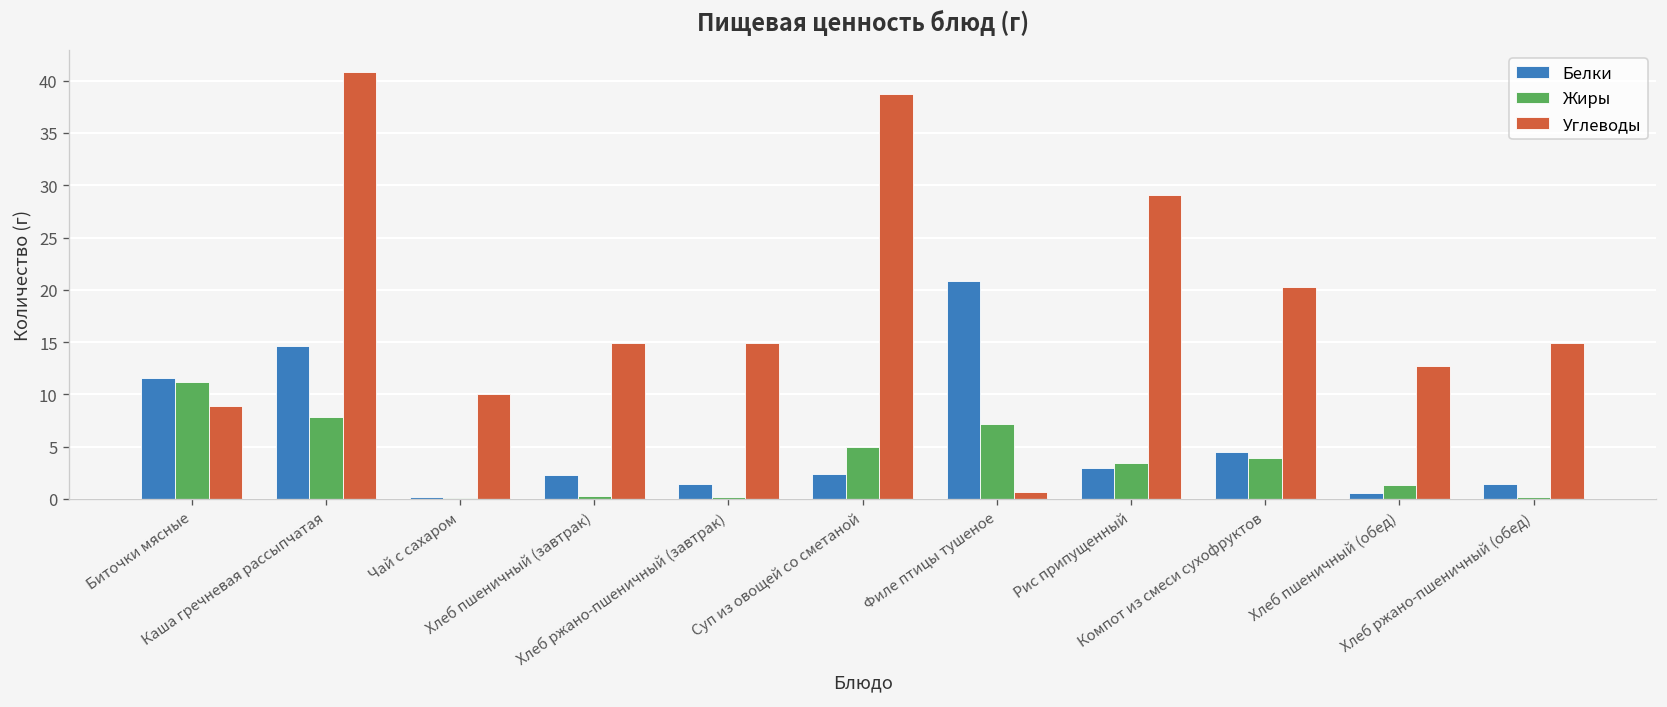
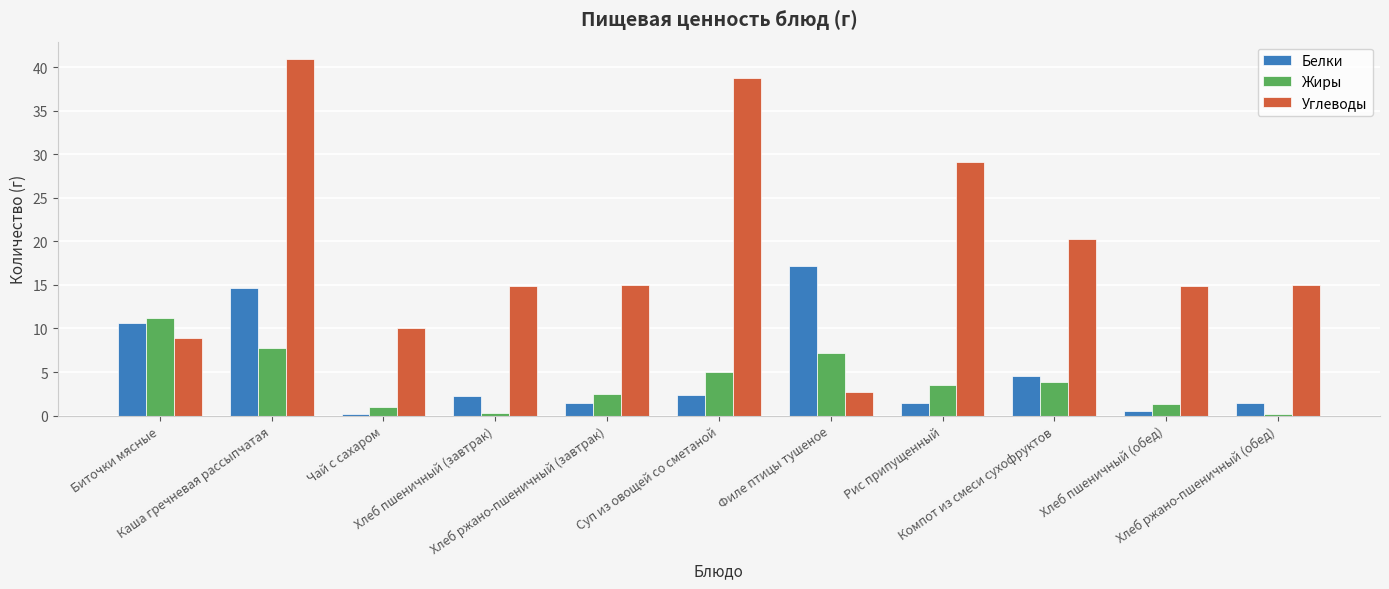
  {
    "Белки": {
-     "Биточки мясные": 12,
+     "Биточки мясные": 11,
      "Каша гречневая рассыпчатая": 15,
      "Хлеб пшеничный (завтрак)": 2,
      "Хлеб ржано-пшеничный (завтрак)": 1,
      "Суп из овощей со сметаной": 2,
-     "Филе птицы тушеное": 21,
-     "Рис припущенный": 3,
+     "Филе птицы тушеное": 17,
+     "Рис припущенный": 1,
      "Компот из смеси сухофруктов": 5,
      "Хлеб пшеничный (обед)": 1,
      "Хлеб ржано-пшеничный (обед)": 1
    },
    "Жиры": {
      "Биточки мясные": 11,
      "Каша гречневая рассыпчатая": 8,
-     "Чай с сахаром": 0,
-     "Хлеб ржано-пшеничный (завтрак)": 0,
+     "Чай с сахаром": 1,
+     "Хлеб ржано-пшеничный (завтрак)": 3,
      "Суп из овощей со сметаной": 5,
      "Филе птицы тушеное": 7,
      "Рис припущенный": 3,
      "Компот из смеси сухофруктов": 4,
      "Хлеб пшеничный (обед)": 1
    },
    "Углеводы": {
      "Биточки мясные": 9,
      "Каша гречневая рассыпчатая": 41,
      "Чай с сахаром": 10,
      "Хлеб пшеничный (завтрак)": 15,
      "Хлеб ржано-пшеничный (завтрак)": 15,
      "Суп из овощей со сметаной": 39,
-     "Филе птицы тушеное": 1,
+     "Филе птицы тушеное": 3,
      "Рис припущенный": 29,
      "Компот из смеси сухофруктов": 20,
-     "Хлеб пшеничный (обед)": 13,
+     "Хлеб пшеничный (обед)": 15,
      "Хлеб ржано-пшеничный (обед)": 15
    }
  }
